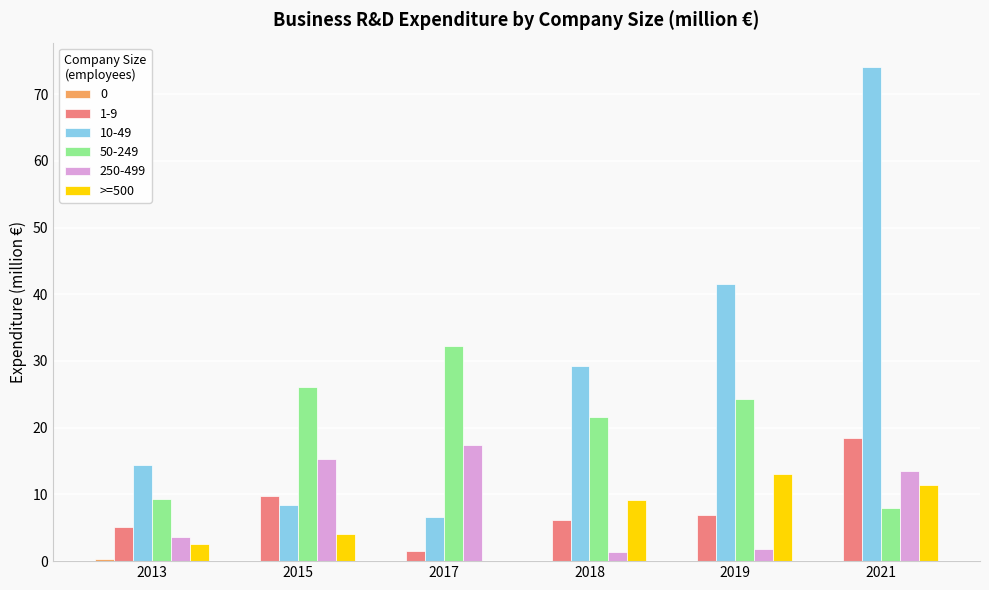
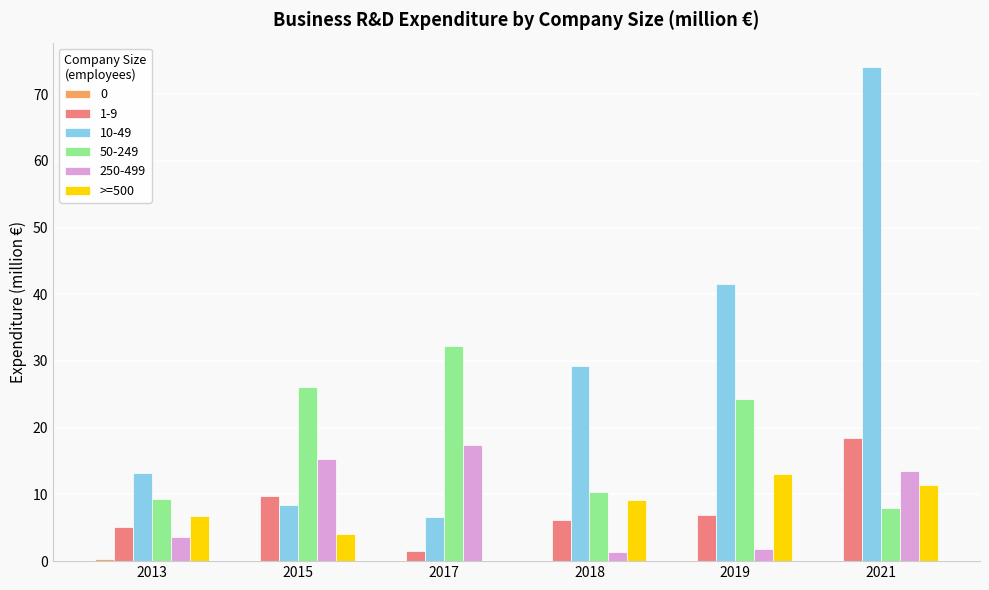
  {
    "10-49": {
-     "2013": 14,
+     "2013": 13,
      "2015": 8,
      "2017": 7,
      "2018": 29,
      "2019": 42,
      "2021": 74
    },
    "50-249": {
      "2013": 9,
      "2015": 26,
      "2017": 32,
-     "2018": 22,
+     "2018": 10,
      "2019": 24,
      "2021": 8
    },
    "250-499": {
      "2013": 4,
      "2015": 15,
      "2017": 17,
      "2018": 1,
      "2019": 2,
      "2021": 14
    },
    ">=500": {
-     "2013": 3,
+     "2013": 7,
      "2015": 4,
      "2018": 9,
      "2019": 13,
      "2021": 11
    }
  }
